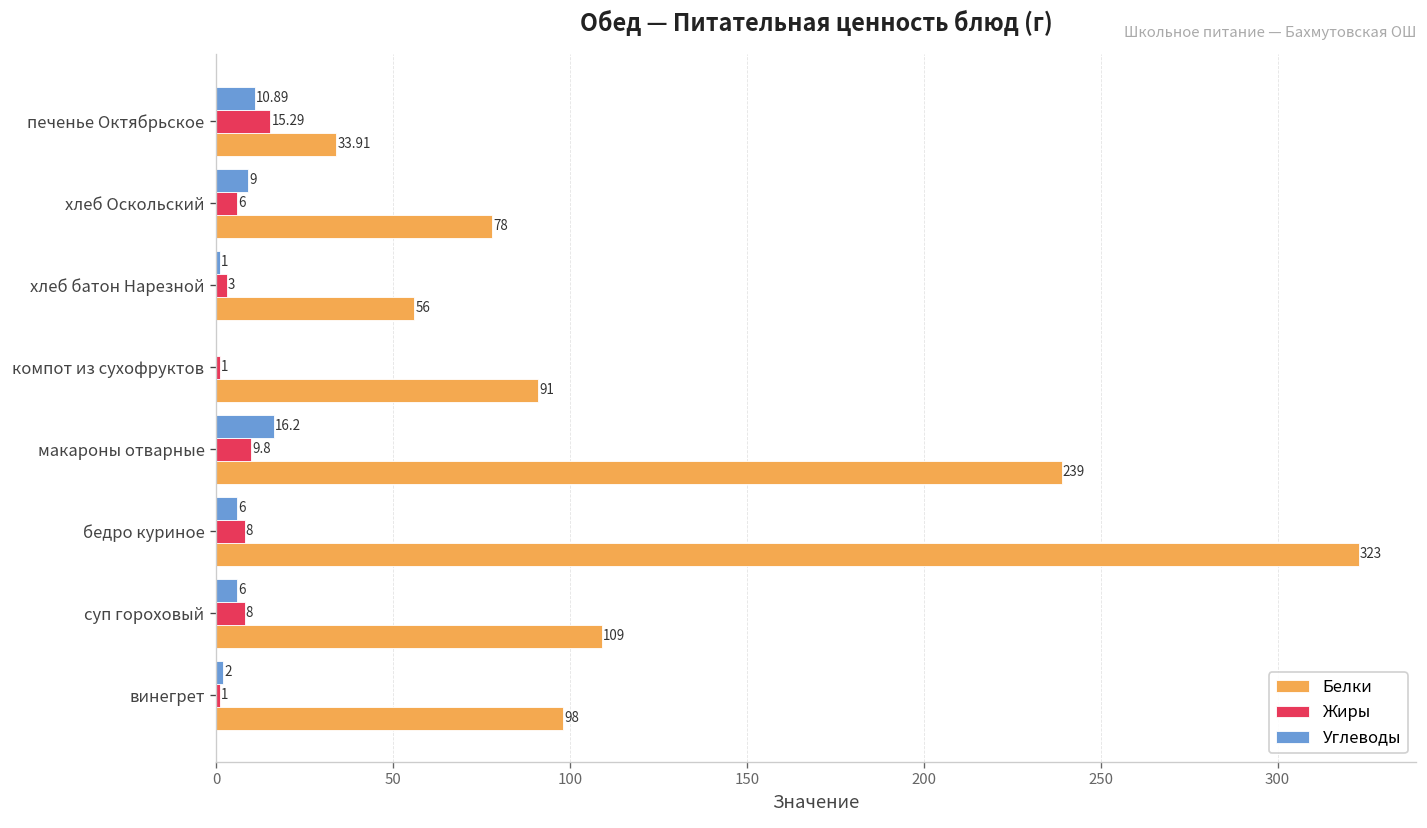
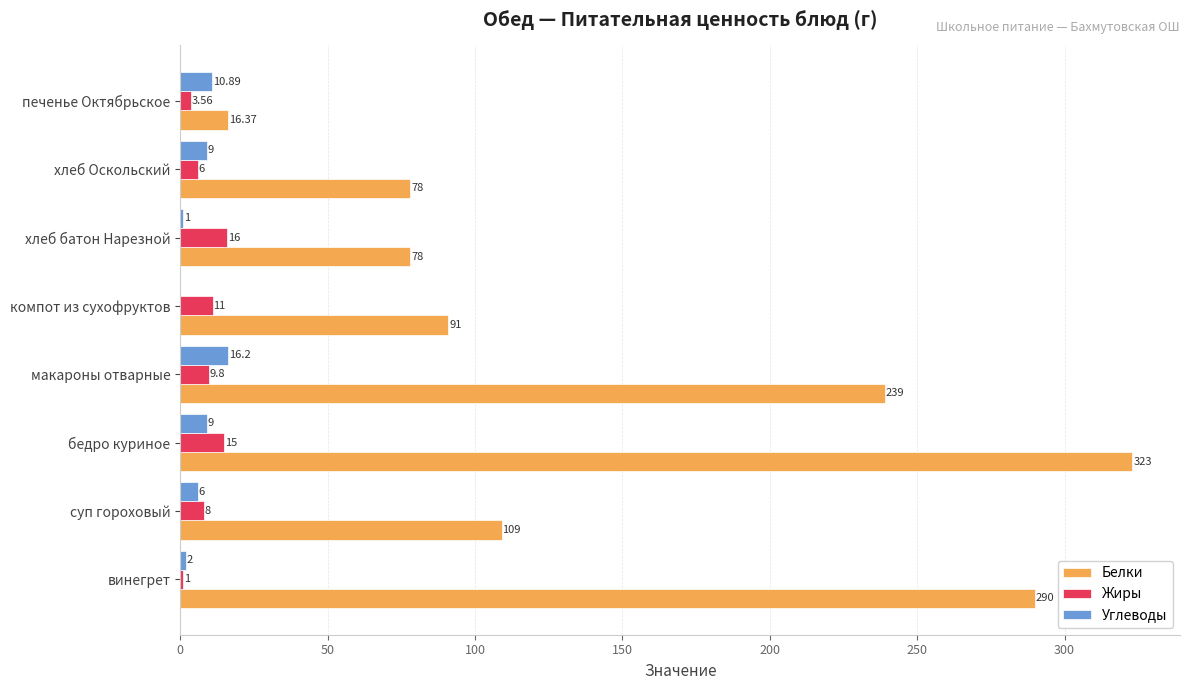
  {
    "Белки": {
-     "печенье Октябрьское": 33.91,
+     "печенье Октябрьское": 16.37,
      "хлеб Оскольский": 78,
-     "хлеб батон Нарезной": 56,
+     "хлеб батон Нарезной": 78,
      "компот из сухофруктов": 91,
      "макароны отварные": 239,
      "бедро куриное": 323,
      "суп гороховый": 109,
-     "винегрет": 98
+     "винегрет": 290
    },
    "Жиры": {
-     "печенье Октябрьское": 15.29,
+     "печенье Октябрьское": 3.56,
      "хлеб Оскольский": 6,
-     "хлеб батон Нарезной": 3,
-     "компот из сухофруктов": 1,
+     "хлеб батон Нарезной": 16,
+     "компот из сухофруктов": 11,
      "макароны отварные": 9.8,
-     "бедро куриное": 8,
+     "бедро куриное": 15,
      "суп гороховый": 8,
      "винегрет": 1
    },
    "Углеводы": {
      "печенье Октябрьское": 10.89,
      "хлеб Оскольский": 9,
      "хлеб батон Нарезной": 1,
      "макароны отварные": 16.2,
-     "бедро куриное": 6,
+     "бедро куриное": 9,
      "суп гороховый": 6,
      "винегрет": 2
    }
  }
